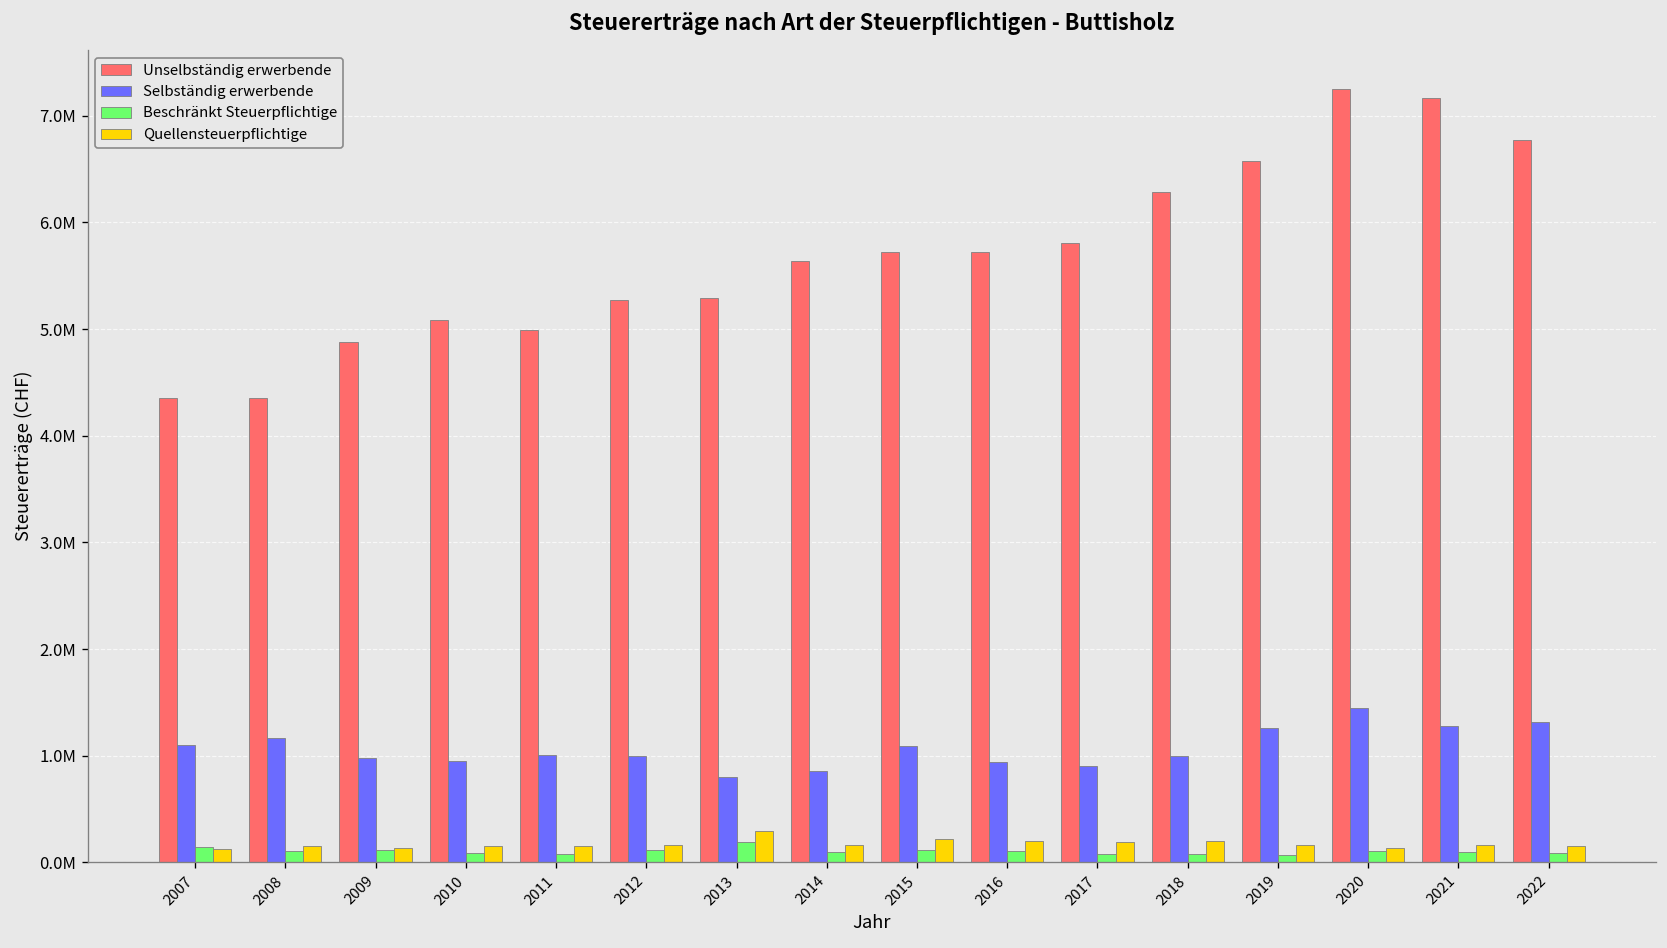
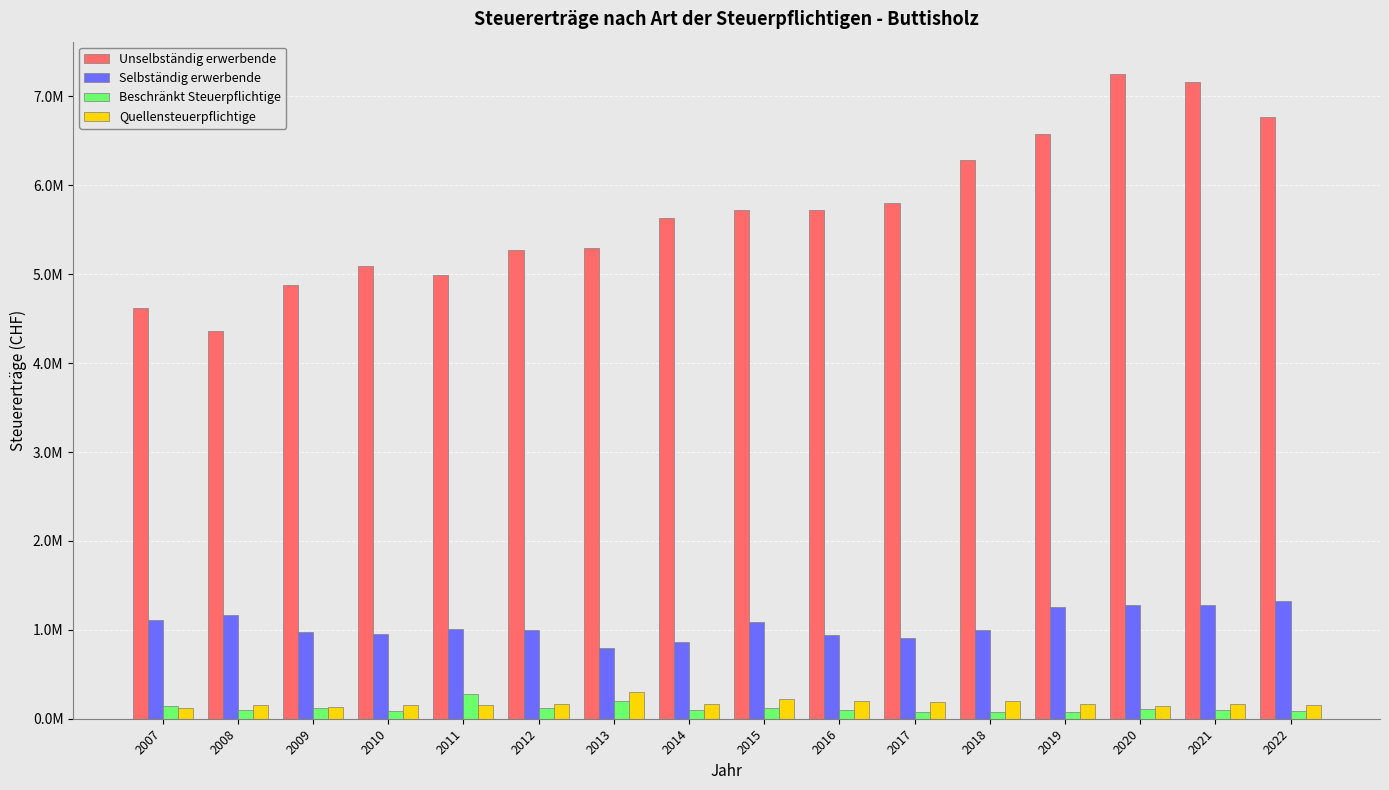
  {
    "Unselbständig erwerbende": {
-     "2007": 4400000,
+     "2007": 4600000,
      "2008": 4400000,
      "2009": 4900000,
      "2010": 5100000,
      "2011": 5000000,
      "2012": 5300000,
      "2013": 5300000,
      "2014": 5600000,
      "2015": 5700000,
      "2016": 5700000,
      "2017": 5800000,
      "2018": 6300000,
      "2019": 6600000,
      "2020": 7300000,
      "2021": 7200000,
      "2022": 6800000
    },
    "Selbständig erwerbende": {
      "2007": 1100000,
      "2008": 1200000,
      "2009": 1000000,
      "2010": 900000,
      "2011": 1000000,
      "2012": 1000000,
      "2013": 800000,
      "2014": 900000,
      "2015": 1100000,
      "2016": 900000,
      "2017": 900000,
      "2018": 1000000,
      "2019": 1300000,
-     "2020": 1400000,
+     "2020": 1300000,
      "2021": 1300000,
      "2022": 1300000
    },
    "Beschränkt Steuerpflichtige": {
      "2007": 100000,
      "2008": 100000,
      "2009": 100000,
      "2010": 100000,
-     "2011": 100000,
+     "2011": 300000,
      "2012": 100000,
      "2013": 200000,
      "2014": 100000,
      "2015": 100000,
      "2016": 100000,
      "2017": 100000,
      "2018": 100000,
      "2019": 100000,
      "2020": 100000,
      "2021": 100000,
      "2022": 100000
    },
    "Quellensteuerpflichtige": {
      "2007": 100000,
      "2008": 200000,
      "2009": 100000,
      "2010": 200000,
      "2011": 200000,
      "2012": 200000,
      "2013": 300000,
      "2014": 200000,
      "2015": 200000,
      "2016": 200000,
      "2017": 200000,
      "2018": 200000,
      "2019": 200000,
      "2020": 100000,
      "2021": 200000,
      "2022": 200000
    }
  }
